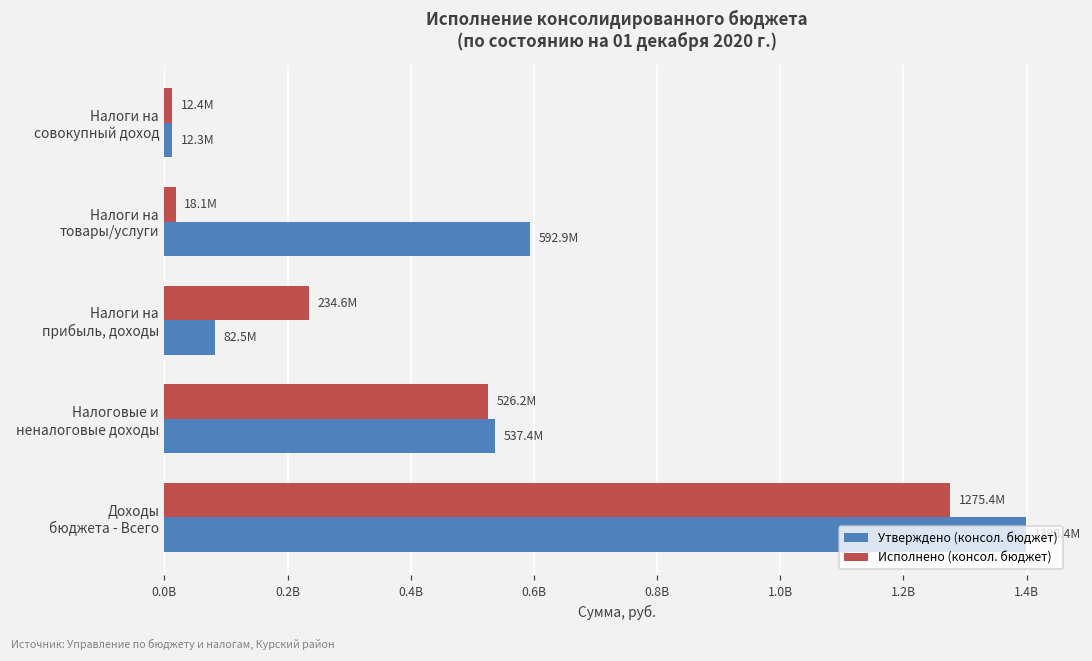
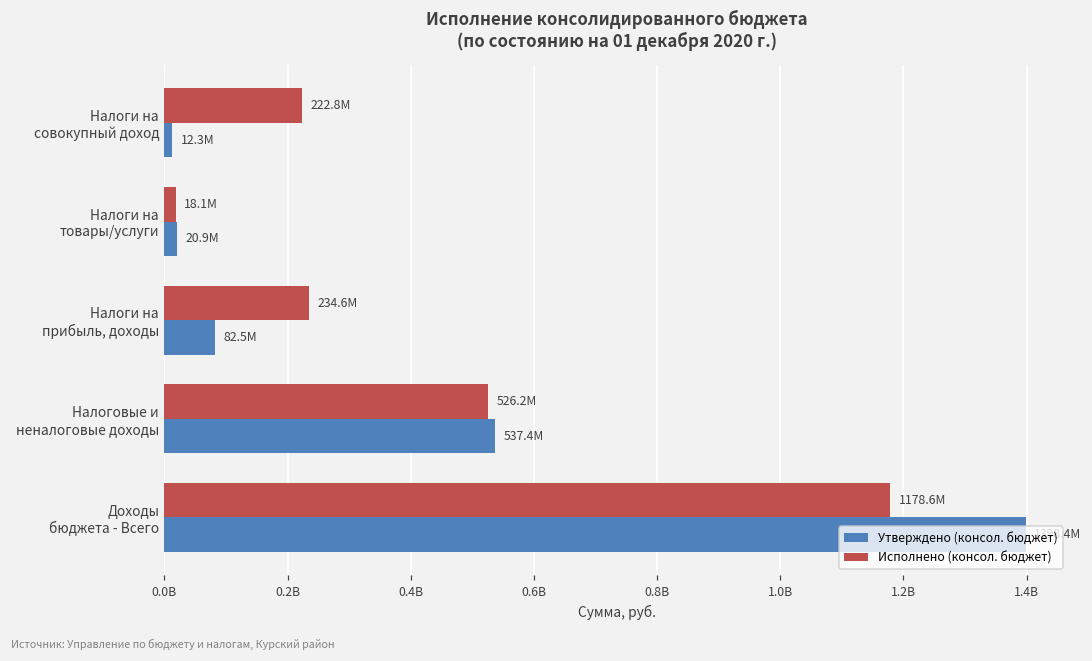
  {
    "Утверждено (консол. бюджет)": {
      "Налоги на совокупный доход": "12.3M",
-     "Налоги на товары/услуги": "592.9M",
+     "Налоги на товары/услуги": "20.9M",
      "Налоги на прибыль, доходы": "82.5M",
      "Налоговые и неналоговые доходы": "537.4M"
    },
    "Исполнено (консол. бюджет)": {
-     "Налоги на совокупный доход": "12.4M",
+     "Налоги на совокупный доход": "222.8M",
      "Налоги на товары/услуги": "18.1M",
      "Налоги на прибыль, доходы": "234.6M",
      "Налоговые и неналоговые доходы": "526.2M",
-     "Доходы бюджета - Всего": "1275.4M"
+     "Доходы бюджета - Всего": "1178.6M"
    }
  }
